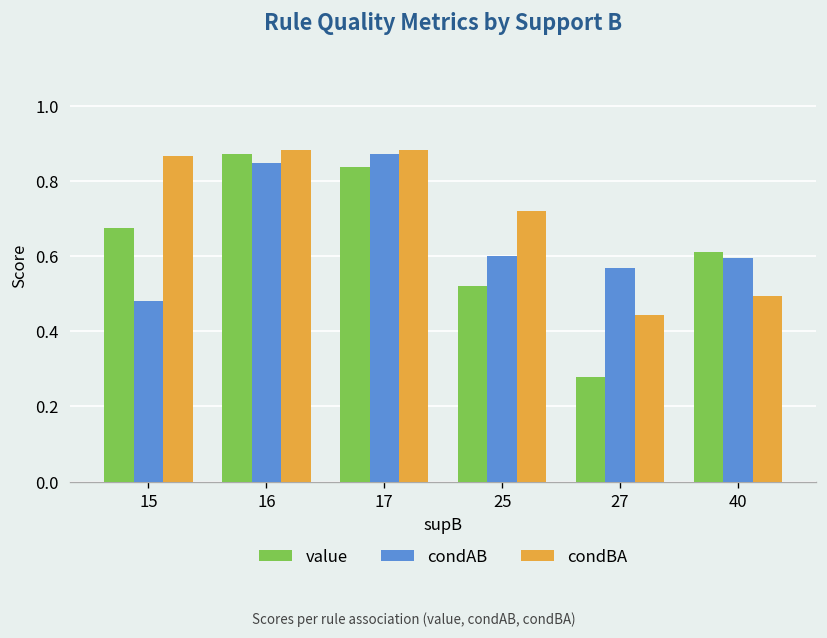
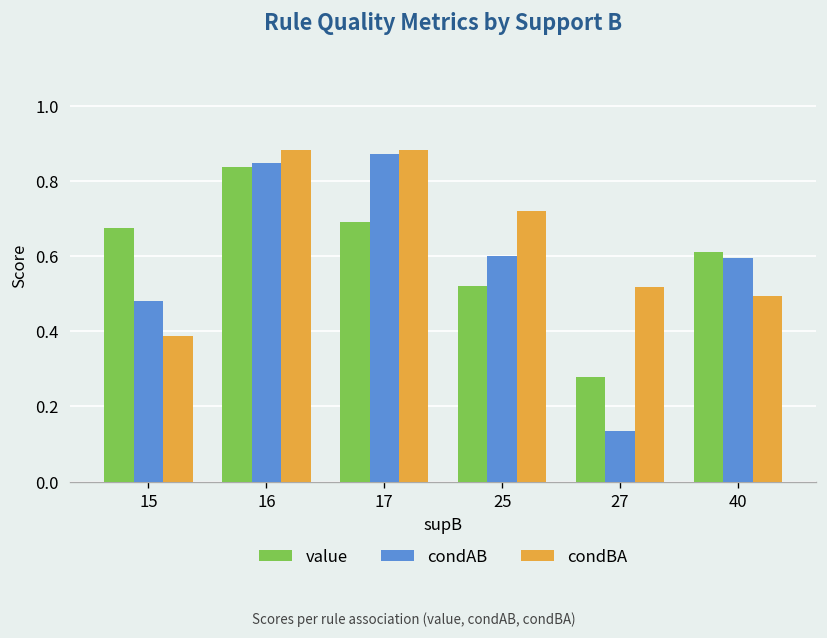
  {
    "value": {
      "15": 0.67,
-     "16": 0.87,
-     "17": 0.84,
+     "16": 0.84,
+     "17": 0.69,
      "25": 0.52,
      "27": 0.28,
      "40": 0.61
    },
    "condAB": {
      "15": 0.48,
      "16": 0.85,
      "17": 0.87,
      "25": 0.60,
-     "27": 0.57,
+     "27": 0.13,
      "40": 0.60
    },
    "condBA": {
-     "15": 0.87,
+     "15": 0.39,
      "16": 0.88,
      "17": 0.88,
      "25": 0.72,
-     "27": 0.44,
+     "27": 0.52,
      "40": 0.49
    }
  }
